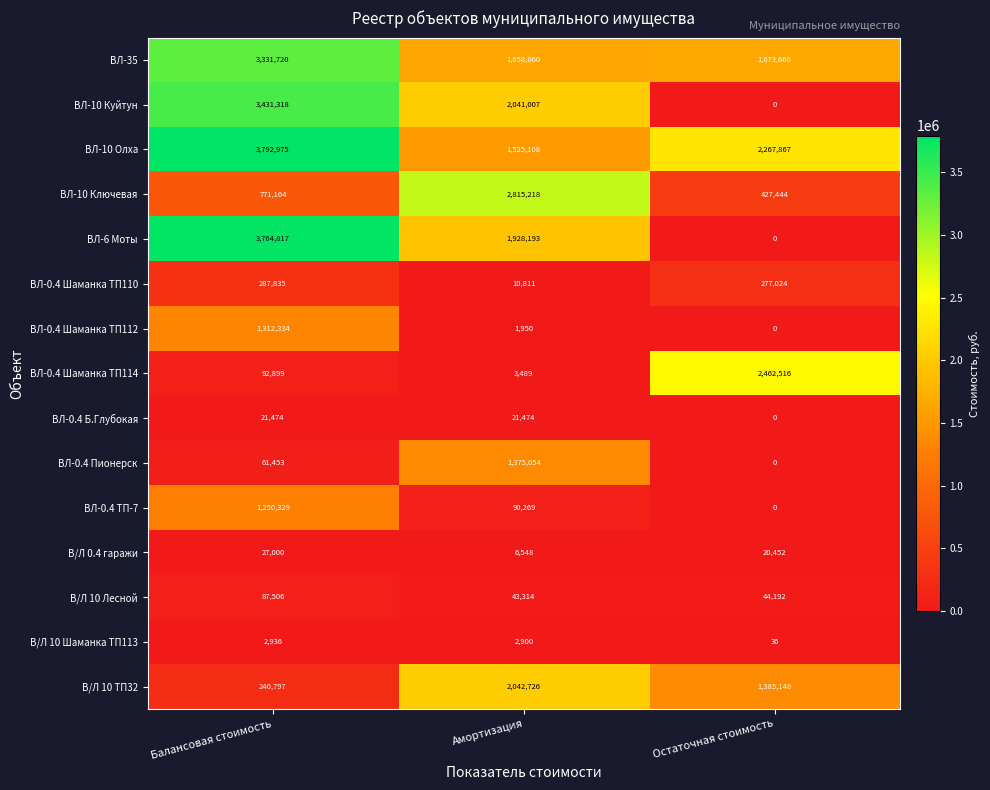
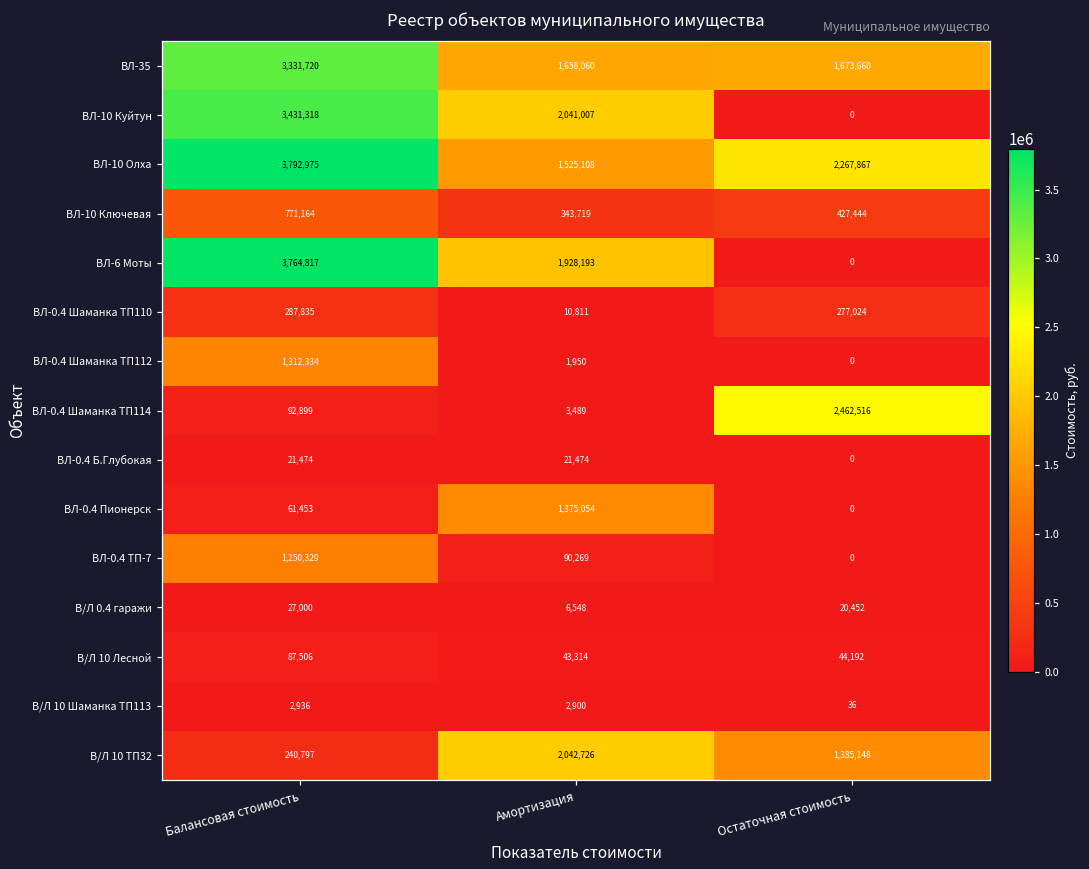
  {
    "ВЛ-35": {
      "Балансовая стоимость": "3,331,720",
      "Амортизация": "1,658,060",
      "Остаточная стоимость": "1,673,660"
    },
    "ВЛ-10 Куйтун": {
      "Балансовая стоимость": "3,431,318",
      "Амортизация": "2,041,007",
      "Остаточная стоимость": "0"
    },
    "ВЛ-10 Олха": {
      "Балансовая стоимость": "3,792,975",
      "Амортизация": "1,525,108",
      "Остаточная стоимость": "2,267,867"
    },
    "ВЛ-10 Ключевая": {
      "Балансовая стоимость": "771,164",
-     "Амортизация": "2,815,218",
+     "Амортизация": "343,719",
      "Остаточная стоимость": "427,444"
    },
    "ВЛ-6 Моты": {
      "Балансовая стоимость": "3,764,817",
      "Амортизация": "1,928,193",
      "Остаточная стоимость": "0"
    },
    "ВЛ-0.4 Шаманка ТП110": {
      "Балансовая стоимость": "287,835",
      "Амортизация": "10,811",
      "Остаточная стоимость": "277,024"
    },
    "ВЛ-0.4 Шаманка ТП112": {
      "Балансовая стоимость": "1,312,334",
      "Амортизация": "1,950",
      "Остаточная стоимость": "0"
    },
    "ВЛ-0.4 Шаманка ТП114": {
      "Балансовая стоимость": "92,899",
      "Амортизация": "3,489",
      "Остаточная стоимость": "2,462,516"
    },
    "ВЛ-0.4 Б.Глубокая": {
      "Балансовая стоимость": "21,474",
      "Амортизация": "21,474",
      "Остаточная стоимость": "0"
    },
    "ВЛ-0.4 Пионерск": {
      "Балансовая стоимость": "61,453",
      "Амортизация": "1,375,054",
      "Остаточная стоимость": "0"
    },
    "ВЛ-0.4 ТП-7": {
      "Балансовая стоимость": "1,250,329",
      "Амортизация": "90,269",
      "Остаточная стоимость": "0"
    },
    "В/Л 0.4 гаражи": {
      "Балансовая стоимость": "27,000",
      "Амортизация": "6,548",
      "Остаточная стоимость": "20,452"
    },
    "В/Л 10 Лесной": {
      "Балансовая стоимость": "87,506",
      "Амортизация": "43,314",
      "Остаточная стоимость": "44,192"
    },
    "В/Л 10 Шаманка ТП113": {
      "Балансовая стоимость": "2,936",
      "Амортизация": "2,900",
      "Остаточная стоимость": "36"
    },
    "В/Л 10 ТП32": {
      "Балансовая стоимость": "240,797",
      "Амортизация": "2,042,726",
      "Остаточная стоимость": "1,385,148"
    }
  }
